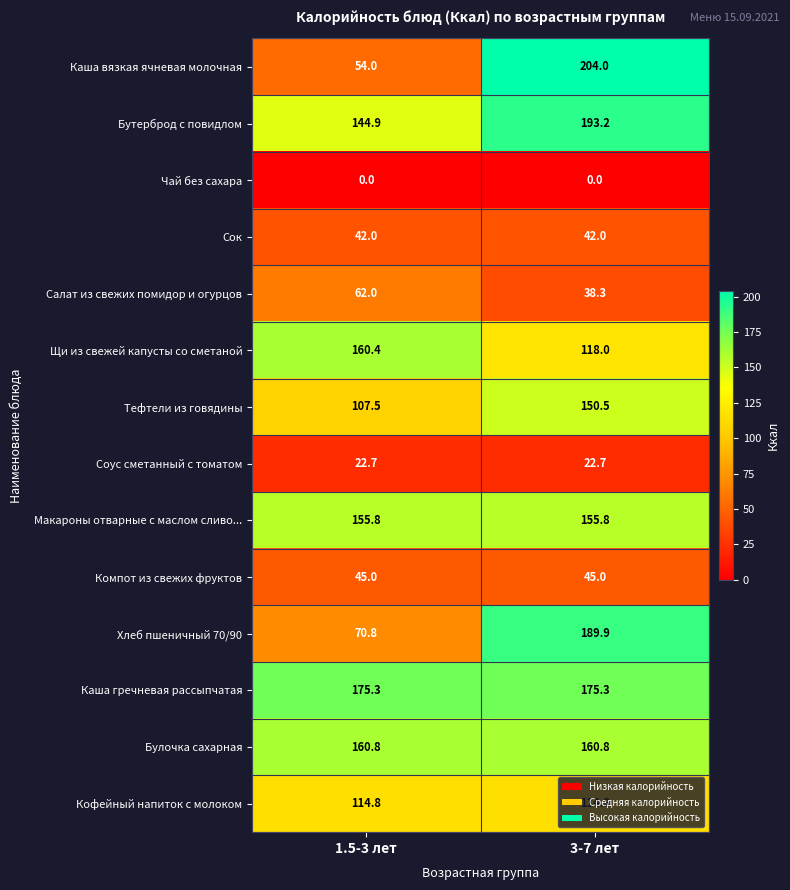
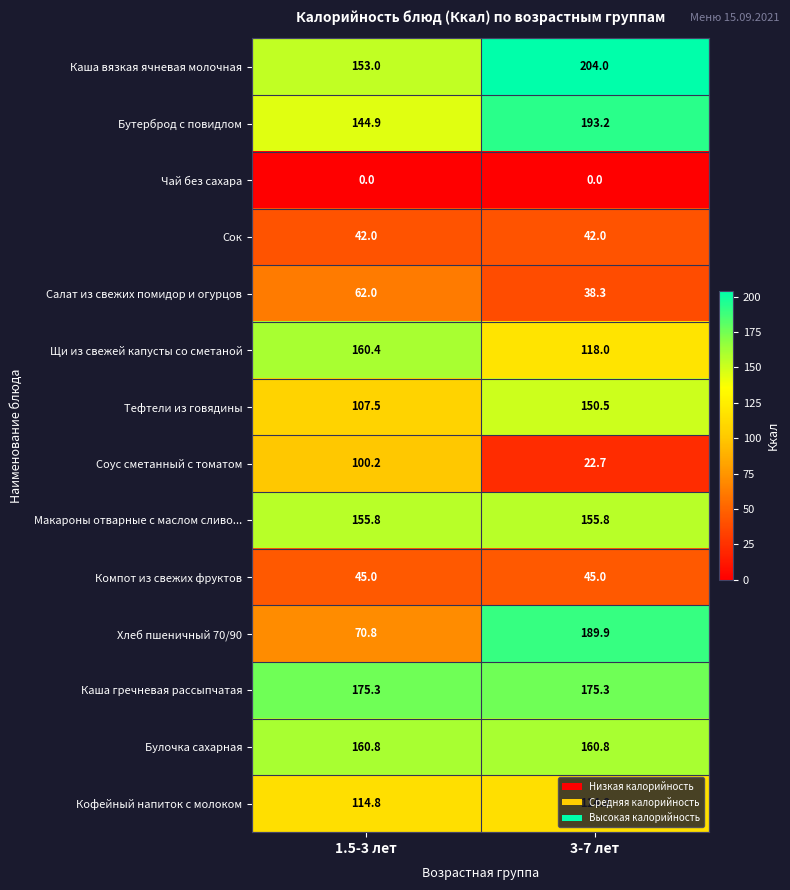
  {
    "Каша вязкая ячневая молочная": {
-     "1.5-3 лет": 54.0,
+     "1.5-3 лет": 153.0,
      "3-7 лет": 204.0
    },
    "Бутерброд с повидлом": {
      "1.5-3 лет": 144.9,
      "3-7 лет": 193.2
    },
    "Чай без сахара": {
      "1.5-3 лет": 0.0,
      "3-7 лет": 0.0
    },
    "Сок": {
      "1.5-3 лет": 42.0,
      "3-7 лет": 42.0
    },
    "Салат из свежих помидор и огурцов": {
      "1.5-3 лет": 62.0,
      "3-7 лет": 38.3
    },
    "Щи из свежей капусты со сметаной": {
      "1.5-3 лет": 160.4,
      "3-7 лет": 118.0
    },
    "Тефтели из говядины": {
      "1.5-3 лет": 107.5,
      "3-7 лет": 150.5
    },
    "Соус сметанный с томатом": {
-     "1.5-3 лет": 22.7,
+     "1.5-3 лет": 100.2,
      "3-7 лет": 22.7
    },
    "Макароны отварные с маслом сливо...": {
      "1.5-3 лет": 155.8,
      "3-7 лет": 155.8
    },
    "Компот из свежих фруктов": {
      "1.5-3 лет": 45.0,
      "3-7 лет": 45.0
    },
    "Хлеб пшеничный 70/90": {
      "1.5-3 лет": 70.8,
      "3-7 лет": 189.9
    },
    "Каша гречневая рассыпчатая": {
      "1.5-3 лет": 175.3,
      "3-7 лет": 175.3
    },
    "Булочка сахарная": {
      "1.5-3 лет": 160.8,
      "3-7 лет": 160.8
    },
    "Кофейный напиток с молоком": {
      "1.5-3 лет": 114.8
    }
  }
